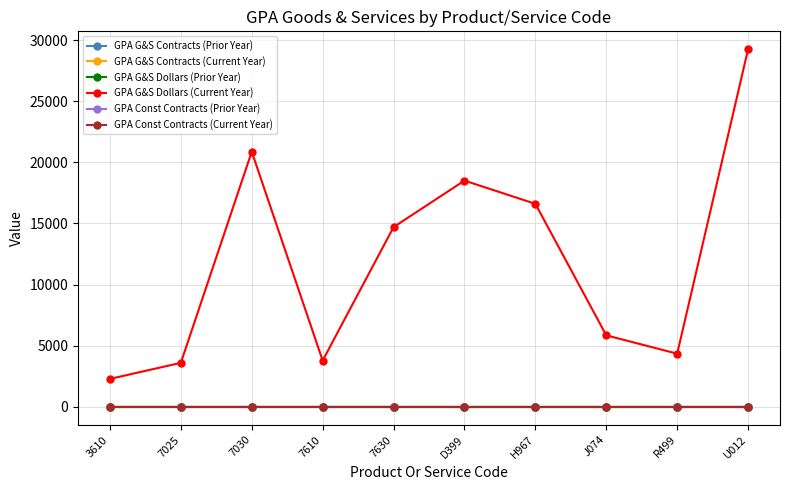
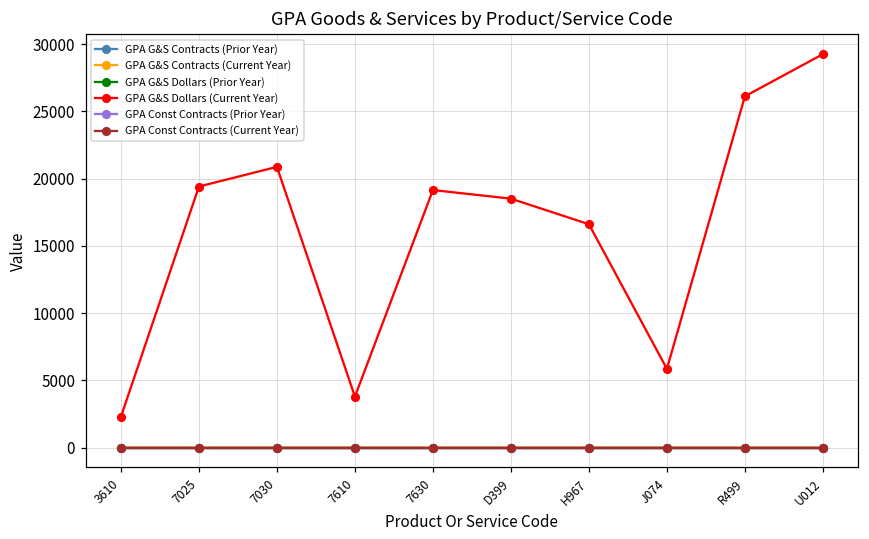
  {
    "GPA Const Contracts (Current Year)": {
      "3610": 0,
      "7025": 0,
      "7030": 0,
      "7610": 0,
      "7630": 0,
      "D399": 0,
      "H967": 0,
      "J074": 0,
      "R499": 0,
      "U012": 0
    },
    "GPA G&S Dollars (Current Year)": {
      "3610": 2300,
-     "7025": 3600,
+     "7025": 19400,
      "7030": 20900,
      "7610": 3800,
-     "7630": 14700,
+     "7630": 19100,
      "D399": 18500,
      "H967": 16600,
      "J074": 5800,
-     "R499": 4400,
+     "R499": 26100,
      "U012": 29300
    }
  }
